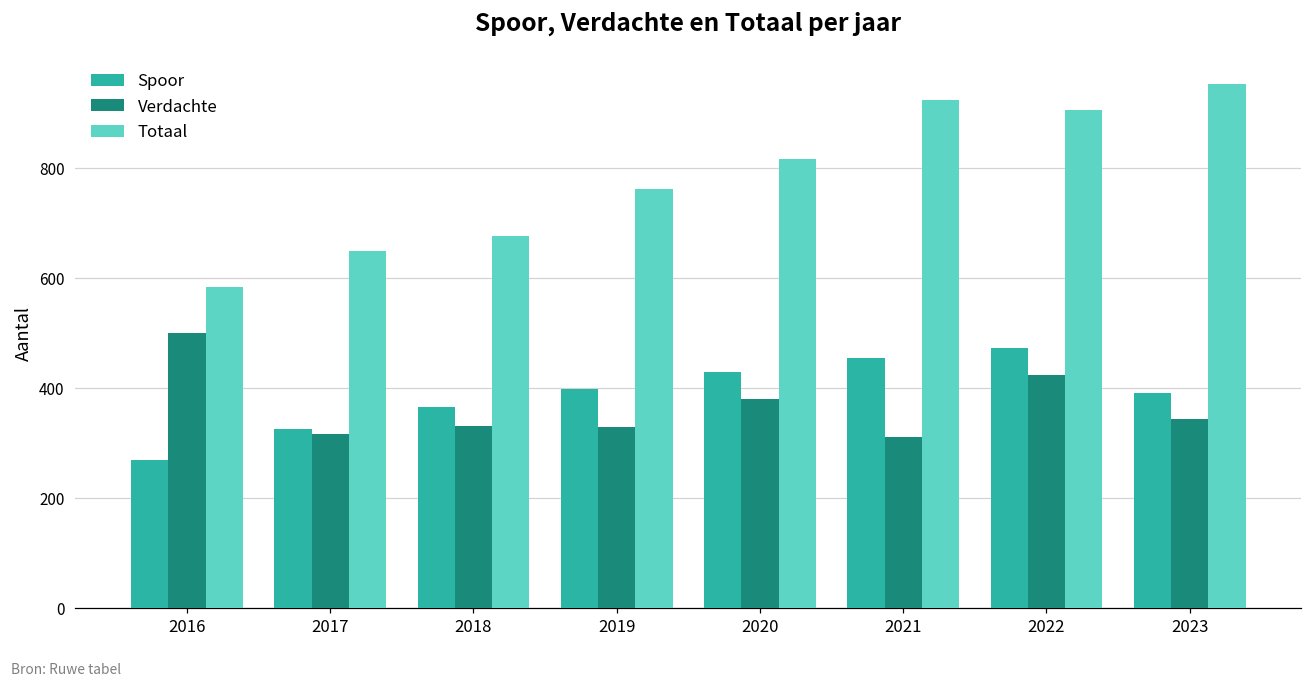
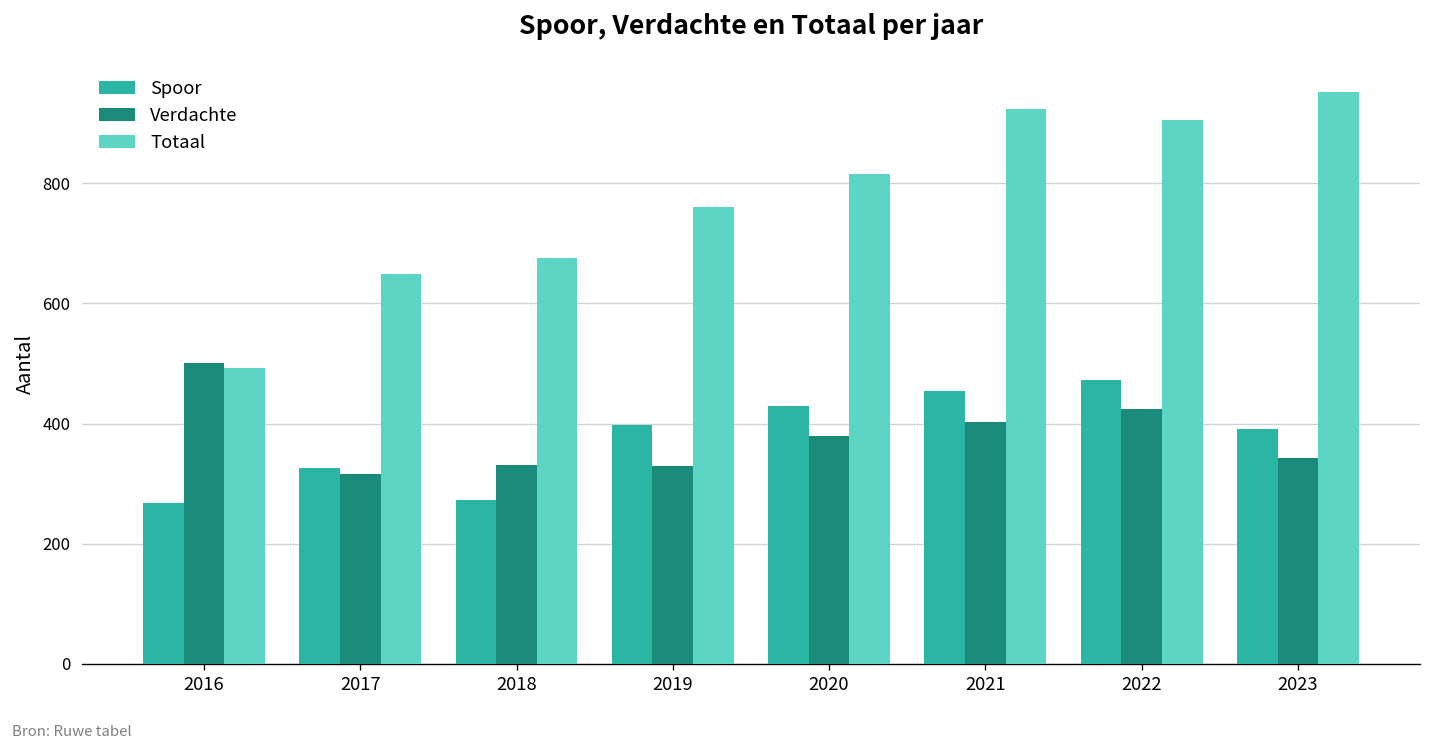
  {
    "Spoor": {
      "2016": 270,
      "2017": 330,
-     "2018": 370,
+     "2018": 270,
      "2019": 400,
      "2020": 430,
      "2021": 450,
      "2022": 470,
      "2023": 390
    },
    "Verdachte": {
      "2016": 500,
      "2017": 320,
      "2018": 330,
      "2019": 330,
      "2020": 380,
-     "2021": 310,
+     "2021": 400,
      "2022": 420,
      "2023": 340
    },
    "Totaal": {
-     "2016": 580,
+     "2016": 490,
      "2017": 650,
      "2018": 680,
      "2019": 760,
      "2020": 820,
      "2021": 920,
      "2022": 910,
      "2023": 950
    }
  }
